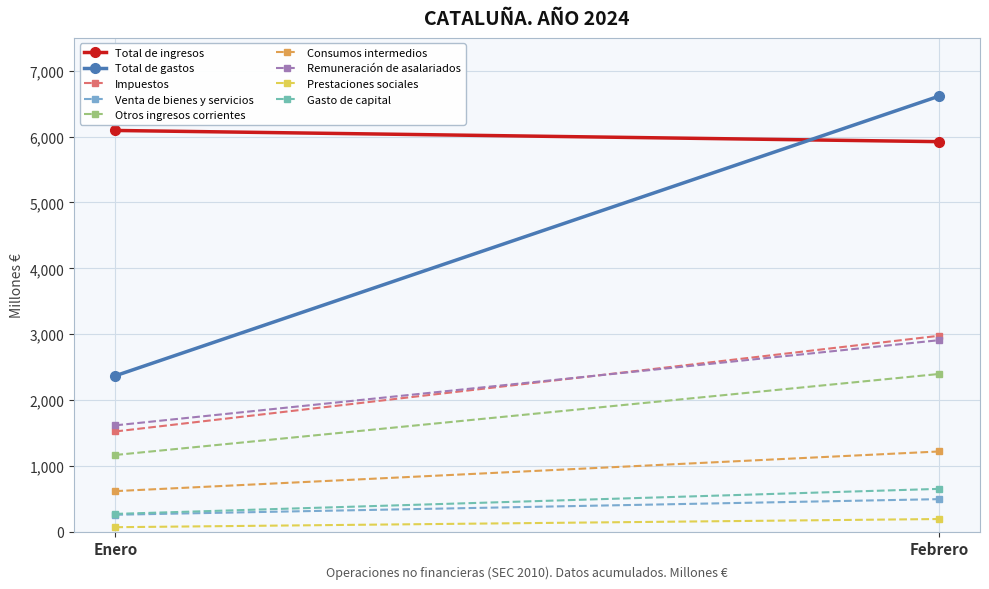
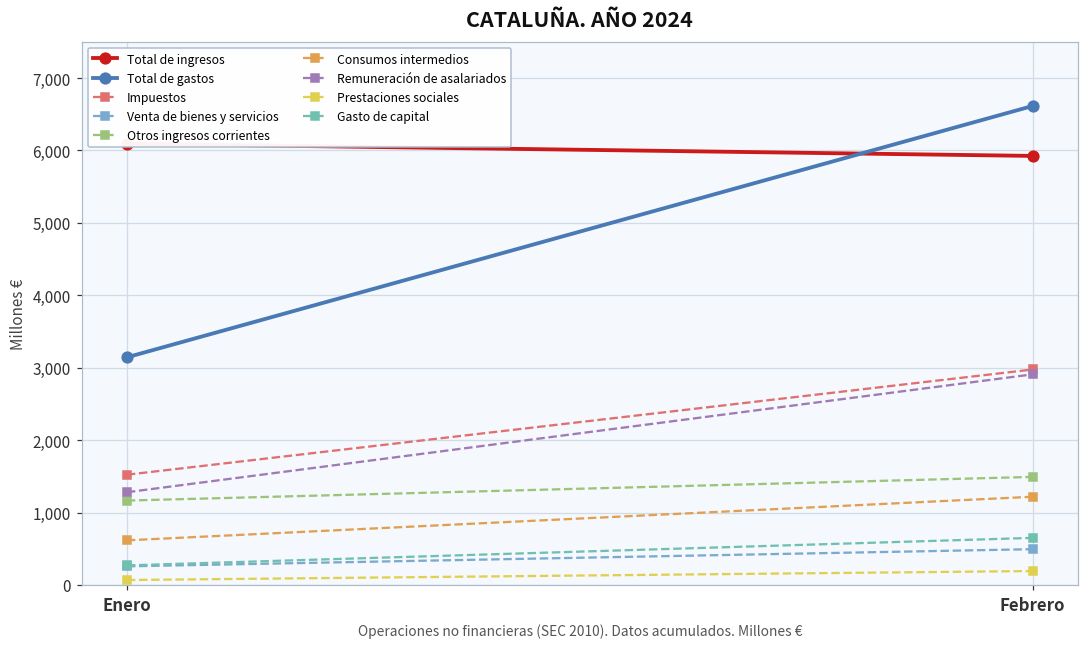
  {
    "Total de ingresos": {
      "Enero": "6,100",
      "Febrero": "5,900"
    },
    "Total de gastos": {
-     "Enero": "2,400",
+     "Enero": "3,100",
      "Febrero": "6,600"
    },
    "Otros ingresos corrientes": {
      "Enero": "1,200",
-     "Febrero": "2,400"
+     "Febrero": "1,500"
    },
    "Remuneración de asalariados": {
-     "Enero": "1,600",
+     "Enero": "1,300",
      "Febrero": "2,900"
    }
  }
